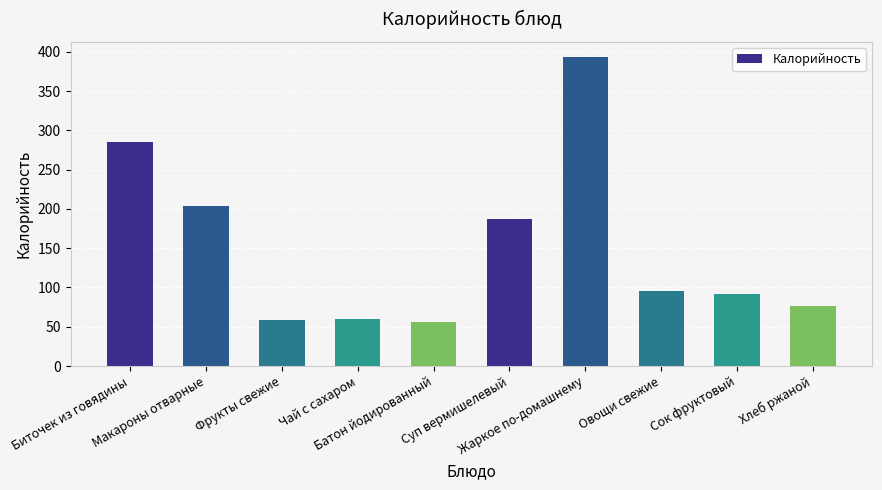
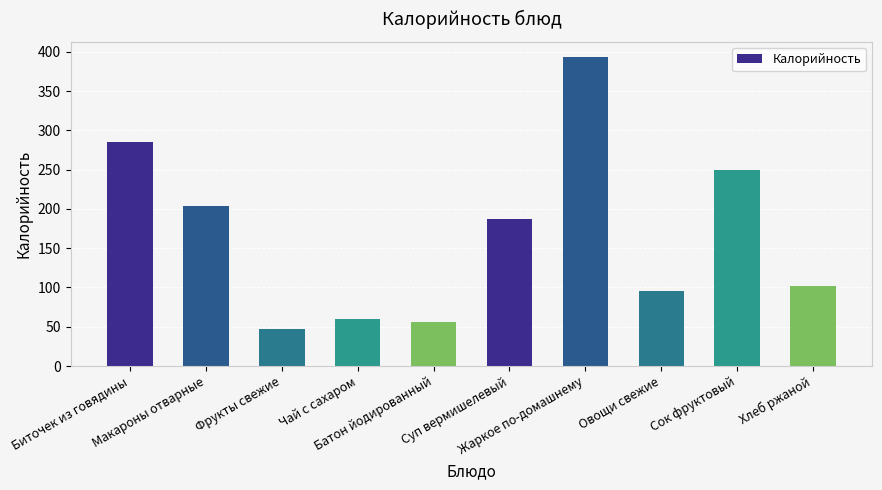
  {
    "Биточек из говядины": 290,
    "Макароны отварные": 200,
-   "Фрукты свежие": 60,
+   "Фрукты свежие": 50,
    "Чай с сахаром": 60,
    "Батон йодированный": 60,
    "Суп вермишелевый": 190,
    "Жаркое по-домашнему": 390,
    "Овощи свежие": 100,
-   "Сок фруктовый": 90,
-   "Хлеб ржаной": 80
+   "Сок фруктовый": 250,
+   "Хлеб ржаной": 100
  }
